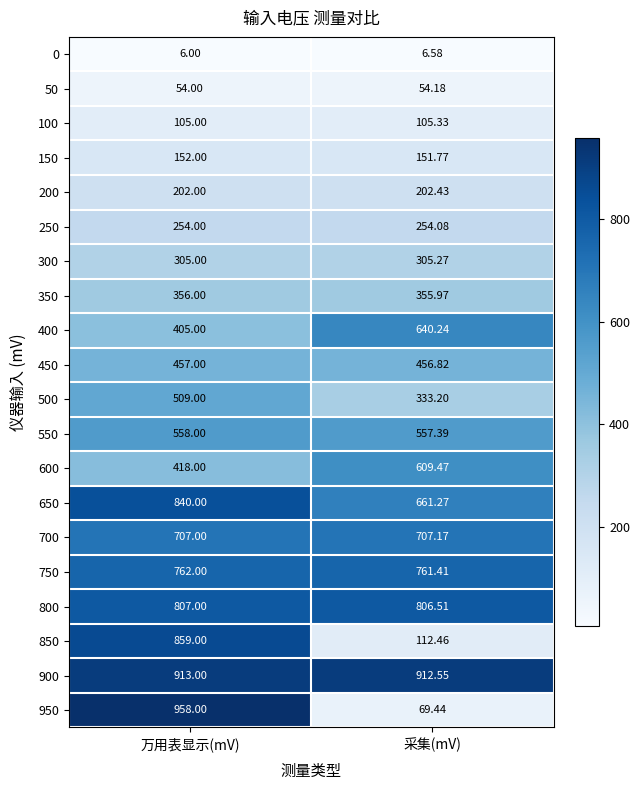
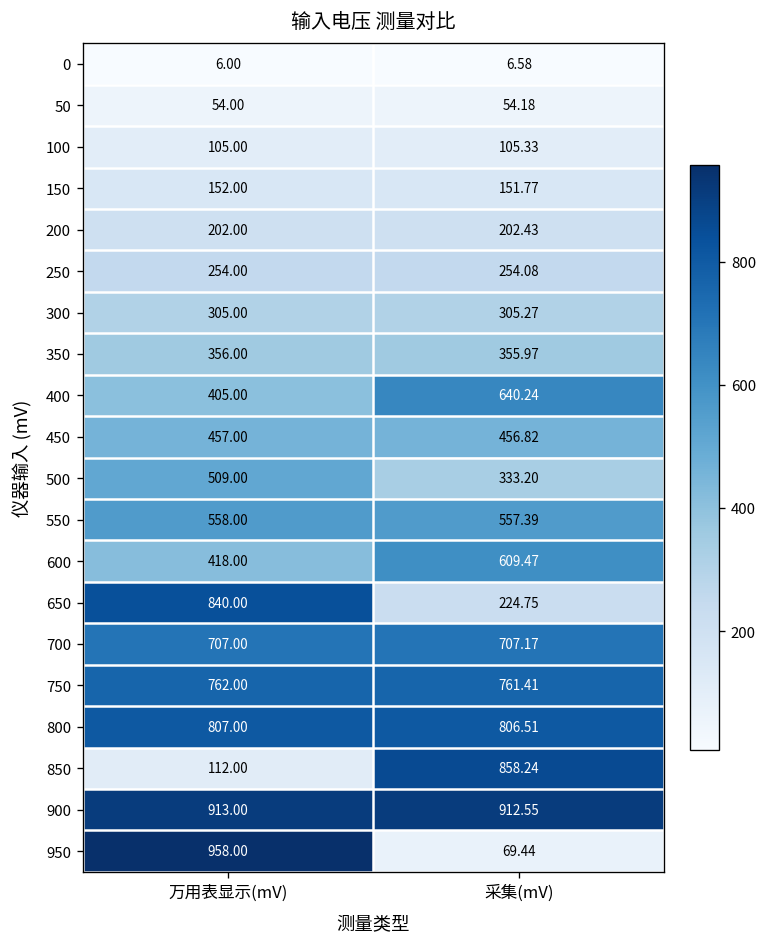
  {
    "0": {
      "万用表显示(mV)": 6.00,
      "采集(mV)": 6.58
    },
    "50": {
      "万用表显示(mV)": 54.00,
      "采集(mV)": 54.18
    },
    "100": {
      "万用表显示(mV)": 105.00,
      "采集(mV)": 105.33
    },
    "150": {
      "万用表显示(mV)": 152.00,
      "采集(mV)": 151.77
    },
    "200": {
      "万用表显示(mV)": 202.00,
      "采集(mV)": 202.43
    },
    "250": {
      "万用表显示(mV)": 254.00,
      "采集(mV)": 254.08
    },
    "300": {
      "万用表显示(mV)": 305.00,
      "采集(mV)": 305.27
    },
    "350": {
      "万用表显示(mV)": 356.00,
      "采集(mV)": 355.97
    },
    "400": {
      "万用表显示(mV)": 405.00,
      "采集(mV)": 640.24
    },
    "450": {
      "万用表显示(mV)": 457.00,
      "采集(mV)": 456.82
    },
    "500": {
      "万用表显示(mV)": 509.00,
      "采集(mV)": 333.20
    },
    "550": {
      "万用表显示(mV)": 558.00,
      "采集(mV)": 557.39
    },
    "600": {
      "万用表显示(mV)": 418.00,
      "采集(mV)": 609.47
    },
    "650": {
      "万用表显示(mV)": 840.00,
-     "采集(mV)": 661.27
+     "采集(mV)": 224.75
    },
    "700": {
      "万用表显示(mV)": 707.00,
      "采集(mV)": 707.17
    },
    "750": {
      "万用表显示(mV)": 762.00,
      "采集(mV)": 761.41
    },
    "800": {
      "万用表显示(mV)": 807.00,
      "采集(mV)": 806.51
    },
    "850": {
-     "万用表显示(mV)": 859.00,
-     "采集(mV)": 112.46
+     "万用表显示(mV)": 112.00,
+     "采集(mV)": 858.24
    },
    "900": {
      "万用表显示(mV)": 913.00,
      "采集(mV)": 912.55
    },
    "950": {
      "万用表显示(mV)": 958.00,
      "采集(mV)": 69.44
    }
  }
